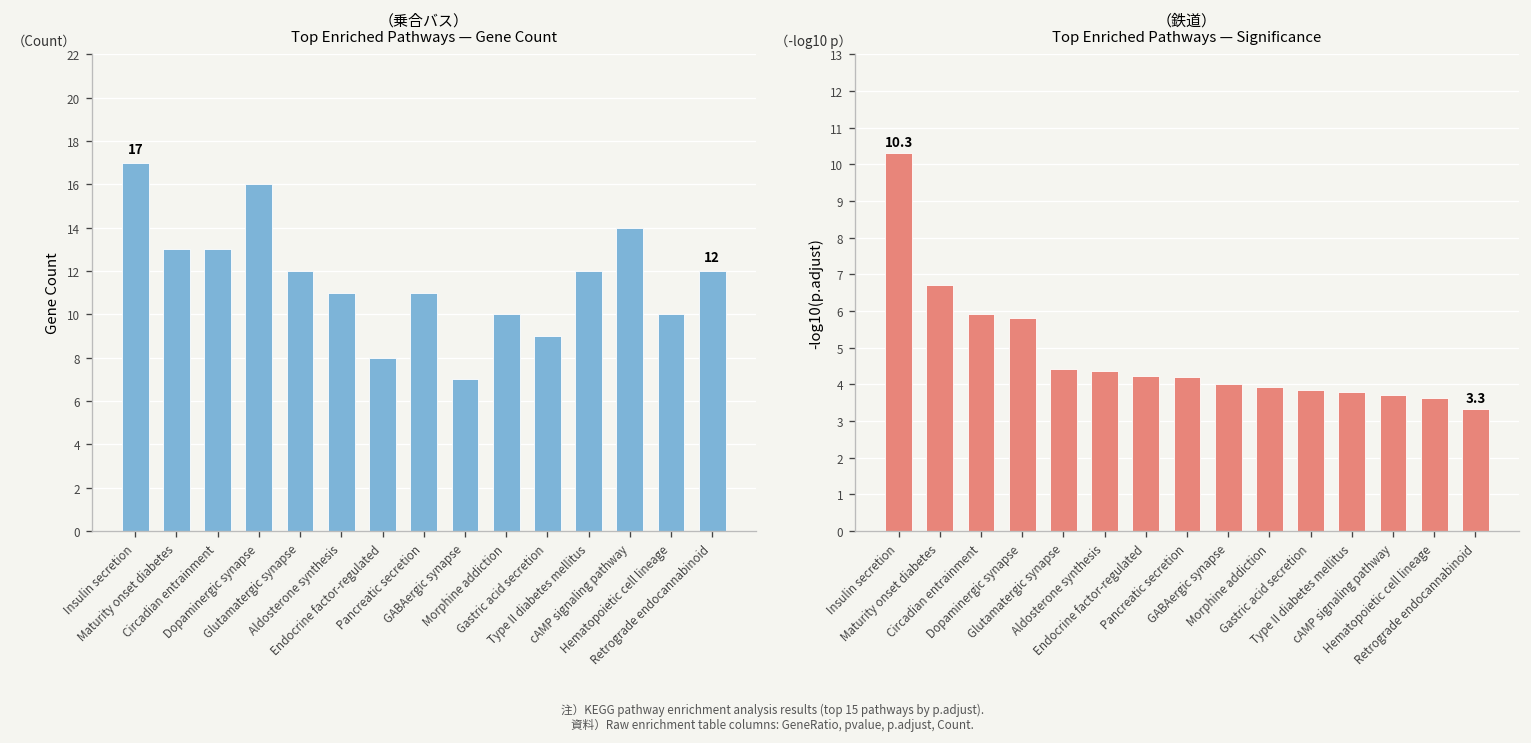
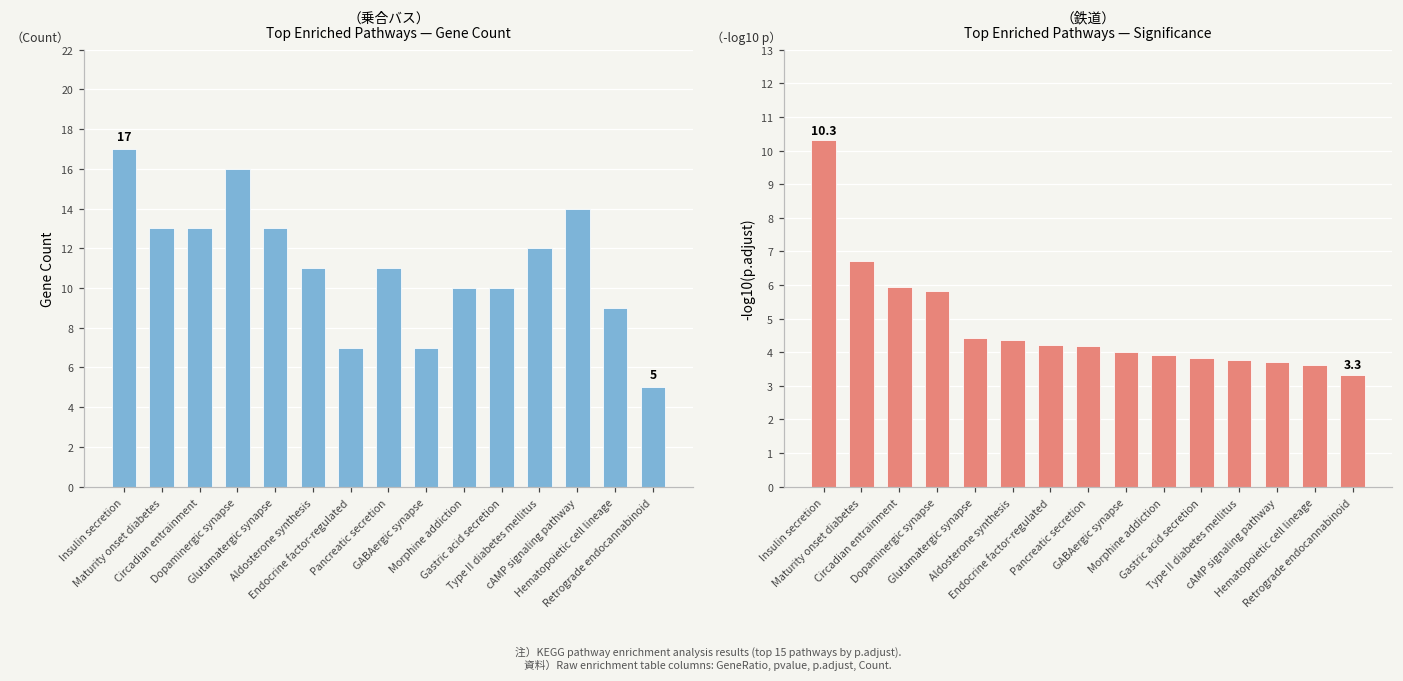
  {
    "（乗合バス） Top Enriched Pathways — Gene Count": {
      "Insulin secretion": 17,
-     "Glutamatergic synapse": 12,
-     "Endocrine factor-regulated": 8,
-     "Gastric acid secretion": 9,
-     "Hematopoietic cell lineage": 10,
-     "Retrograde endocannabinoid": 12
+     "Glutamatergic synapse": 13,
+     "Endocrine factor-regulated": 7,
+     "Gastric acid secretion": 10,
+     "Hematopoietic cell lineage": 9,
+     "Retrograde endocannabinoid": 5
    },
    "（鉄道） Top Enriched Pathways — Significance": {
      "Insulin secretion": 10.3,
      "Retrograde endocannabinoid": 3.3
    }
  }
